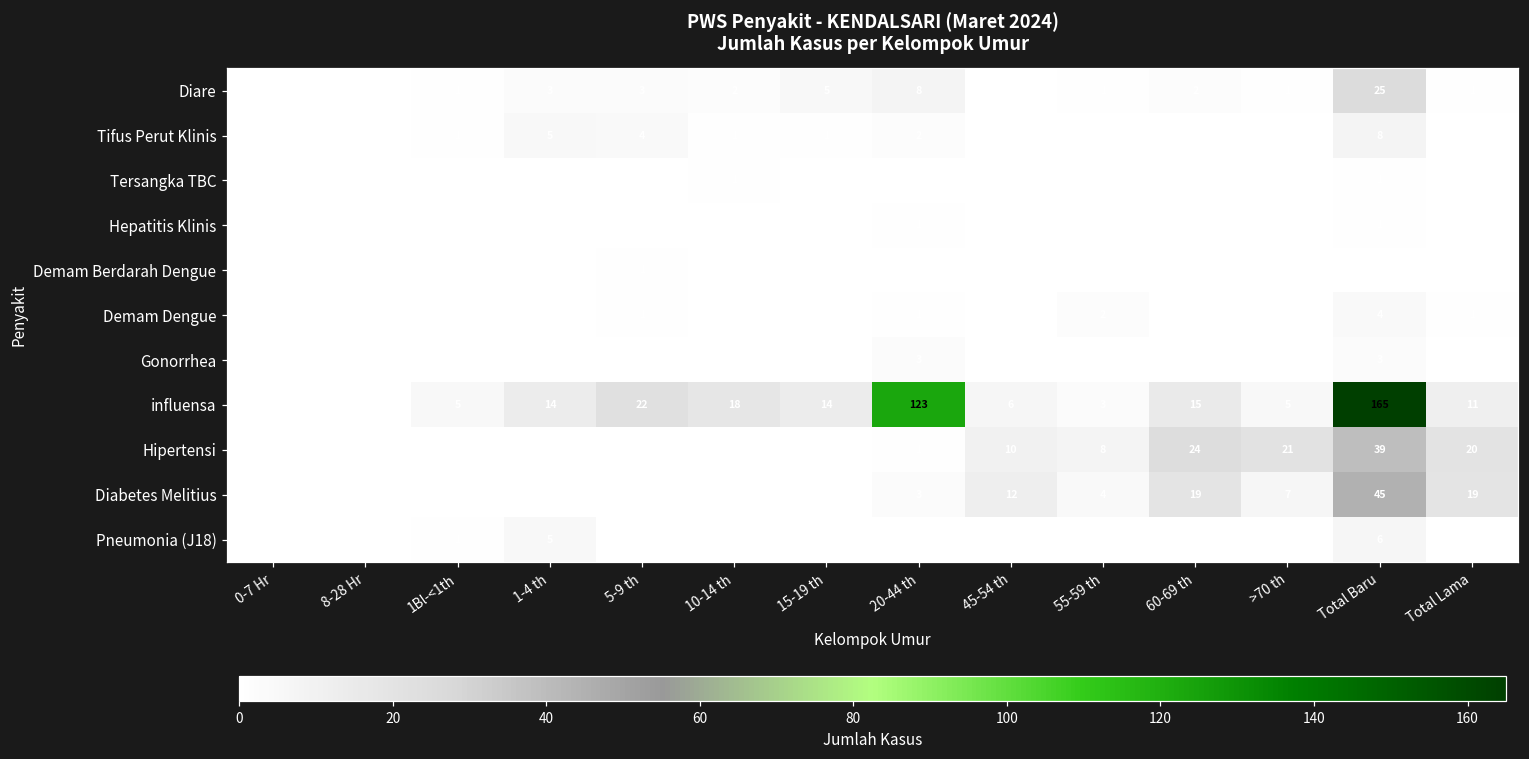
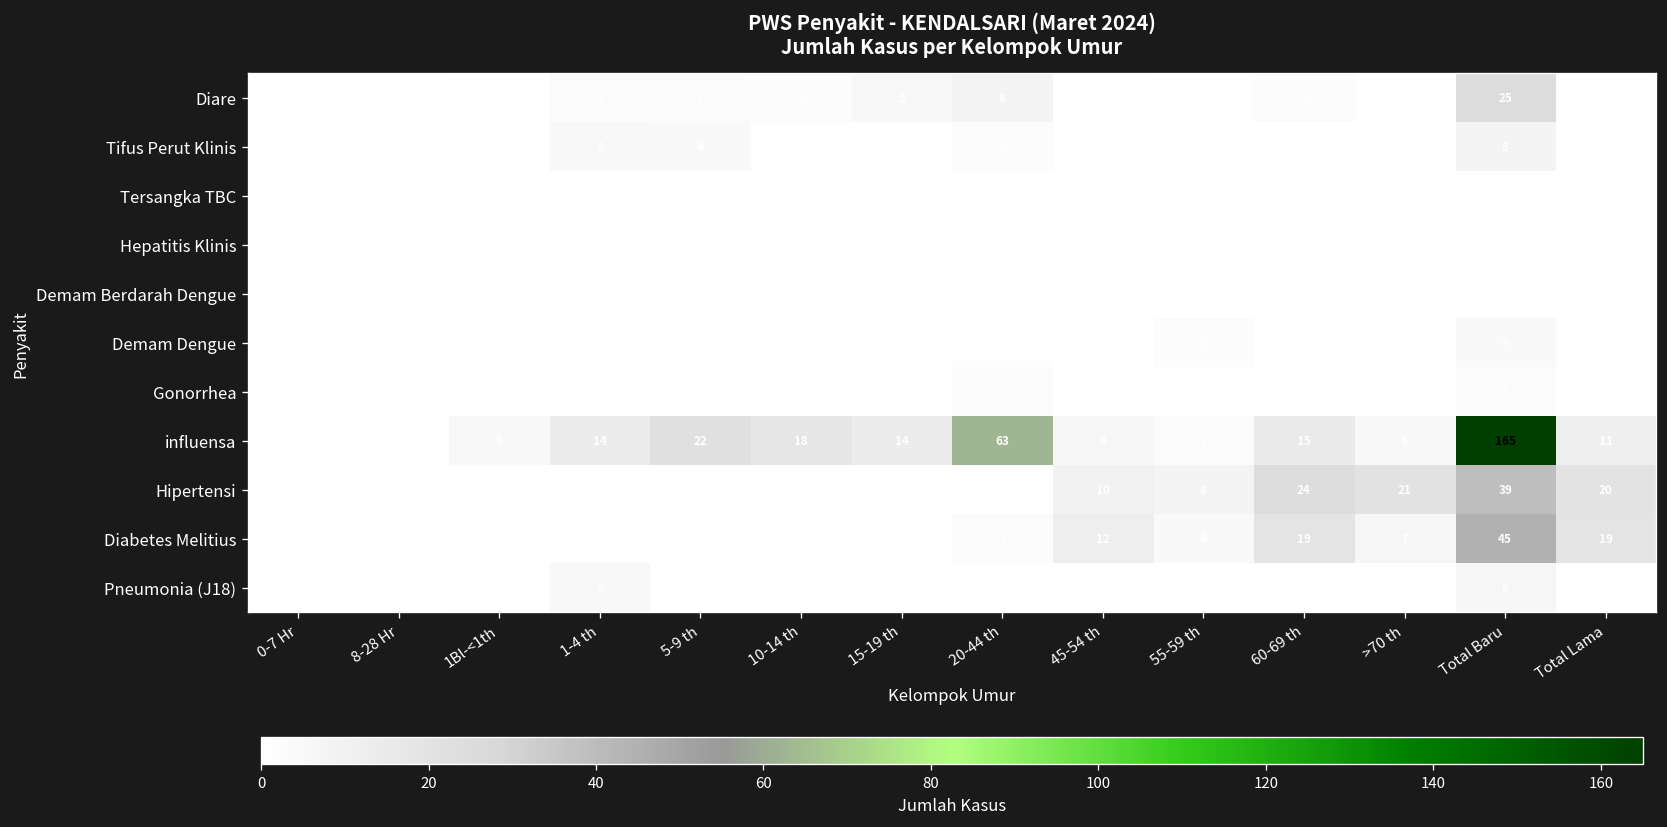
  {
    "influensa": {
-     "20-44 th": 123,
+     "20-44 th": 63,
      "Total Baru": 165
    },
    "Hipertensi": {
      "Total Baru": 39
    },
    "Diabetes Melitius": {
      "Total Baru": 45
    }
  }
